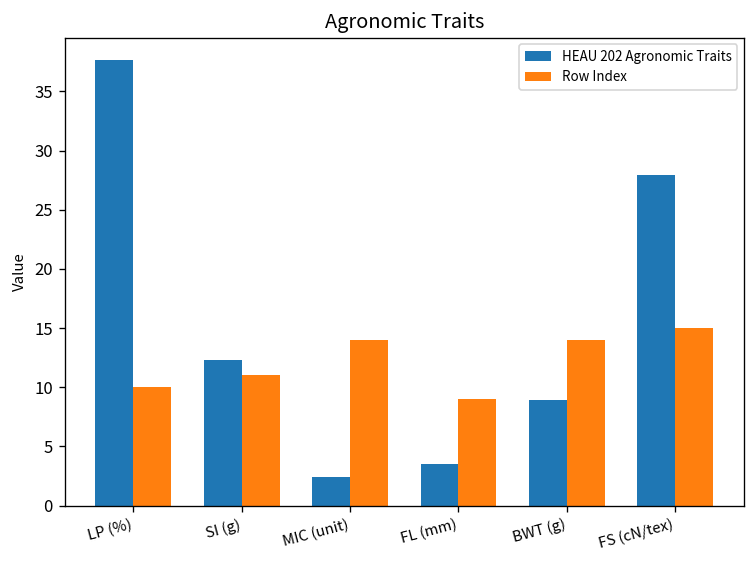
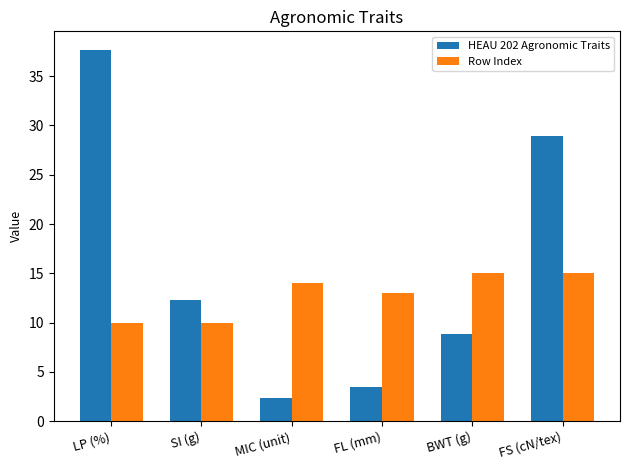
  {
    "HEAU 202 Agronomic Traits": {
      "LP (%)": 38,
      "SI (g)": 12,
      "MIC (unit)": 2,
      "FL (mm)": 4,
      "BWT (g)": 9,
-     "FS (cN/tex)": 28
+     "FS (cN/tex)": 29
    },
    "Row Index": {
      "LP (%)": 10,
-     "SI (g)": 11,
+     "SI (g)": 10,
      "MIC (unit)": 14,
-     "FL (mm)": 9,
-     "BWT (g)": 14,
+     "FL (mm)": 13,
+     "BWT (g)": 15,
      "FS (cN/tex)": 15
    }
  }
